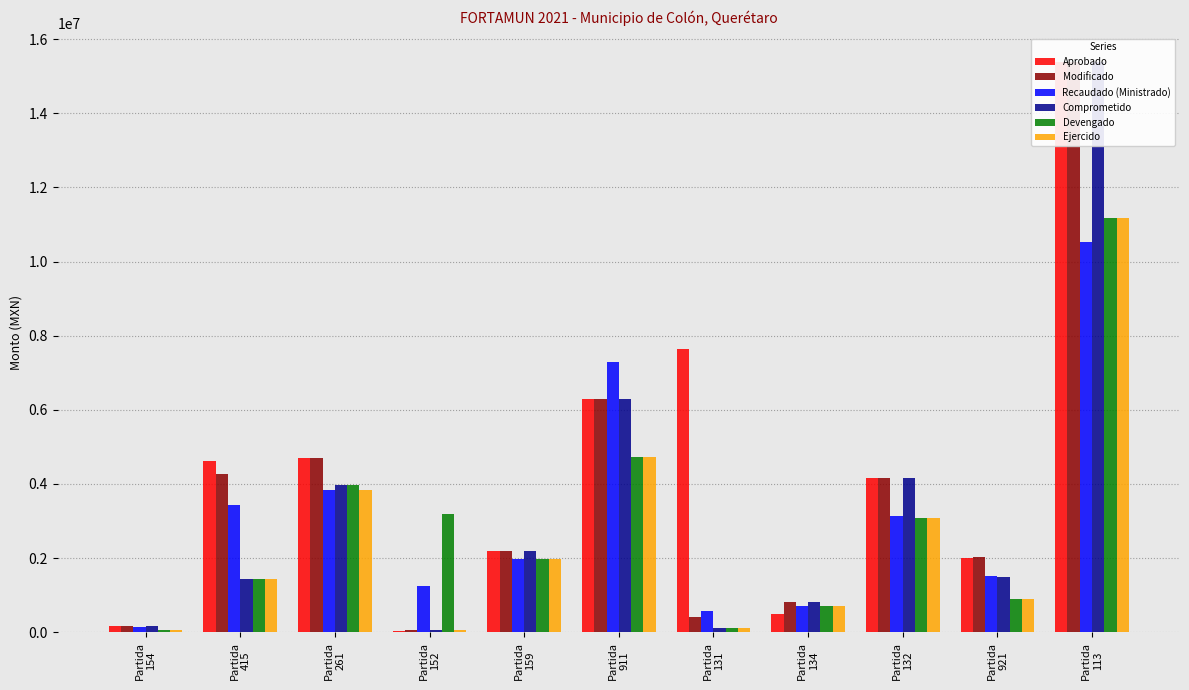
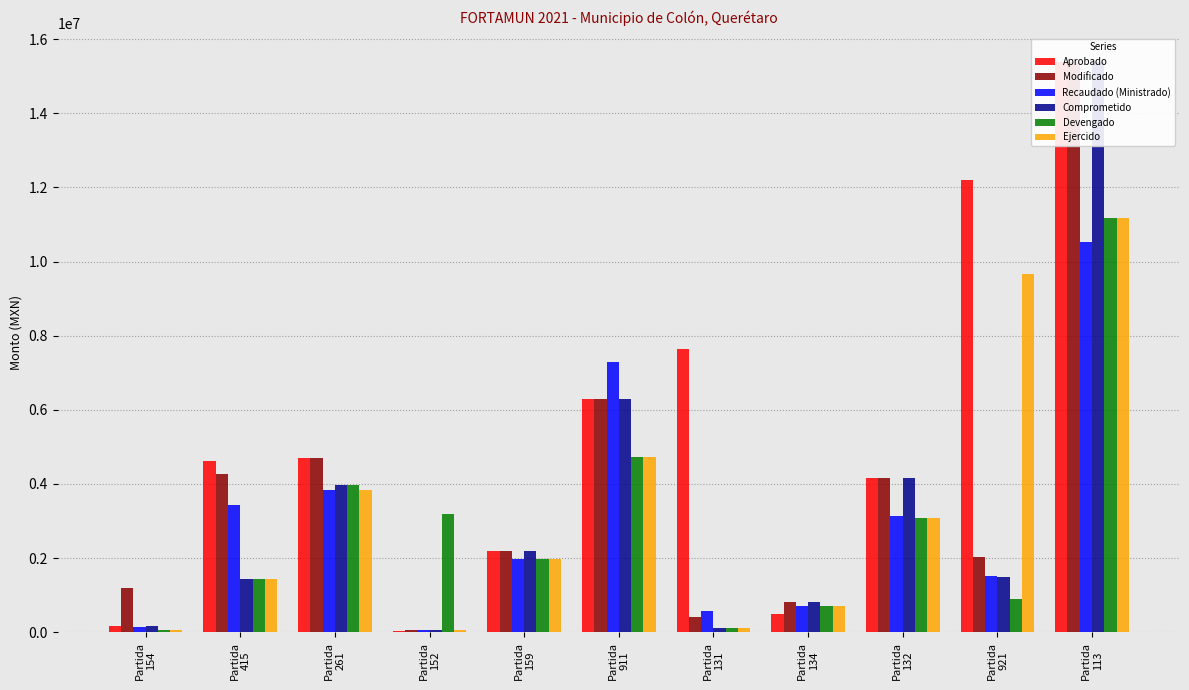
  {
    "Aprobado": {
      "Partida 154": 200000,
      "Partida 415": 4600000,
      "Partida 261": 4700000,
      "Partida 159": 2200000,
      "Partida 911": 6300000,
      "Partida 131": 7600000,
      "Partida 134": 500000,
      "Partida 132": 4200000,
-     "Partida 921": 2000000
+     "Partida 921": 12200000
    },
    "Modificado": {
-     "Partida 154": 200000,
+     "Partida 154": 1200000,
      "Partida 415": 4300000,
      "Partida 261": 4700000,
      "Partida 159": 2200000,
      "Partida 911": 6300000,
      "Partida 131": 400000,
      "Partida 134": 800000,
      "Partida 132": 4200000,
      "Partida 921": 2000000
    },
    "Recaudado (Ministrado)": {
      "Partida 154": 100000,
      "Partida 415": 3400000,
      "Partida 261": 3800000,
-     "Partida 152": 1200000,
+     "Partida 152": 100000,
      "Partida 159": 2000000,
      "Partida 911": 7300000,
      "Partida 131": 600000,
      "Partida 134": 700000,
      "Partida 132": 3100000,
      "Partida 921": 1500000,
      "Partida 113": 10500000
    },
    "Comprometido": {
      "Partida 154": 200000,
      "Partida 415": 1400000,
      "Partida 261": 4000000,
      "Partida 159": 2200000,
      "Partida 911": 6300000,
      "Partida 131": 100000,
      "Partida 134": 800000,
      "Partida 132": 4200000,
      "Partida 921": 1500000
    },
    "Devengado": {
      "Partida 415": 1400000,
      "Partida 261": 4000000,
      "Partida 152": 3200000,
      "Partida 159": 2000000,
      "Partida 911": 4700000,
      "Partida 131": 100000,
      "Partida 134": 700000,
      "Partida 132": 3100000,
      "Partida 921": 900000,
      "Partida 113": 11200000
    },
    "Ejercido": {
      "Partida 415": 1400000,
      "Partida 261": 3800000,
      "Partida 159": 2000000,
      "Partida 911": 4700000,
      "Partida 131": 100000,
      "Partida 134": 700000,
      "Partida 132": 3100000,
-     "Partida 921": 900000,
+     "Partida 921": 9700000,
      "Partida 113": 11200000
    }
  }
